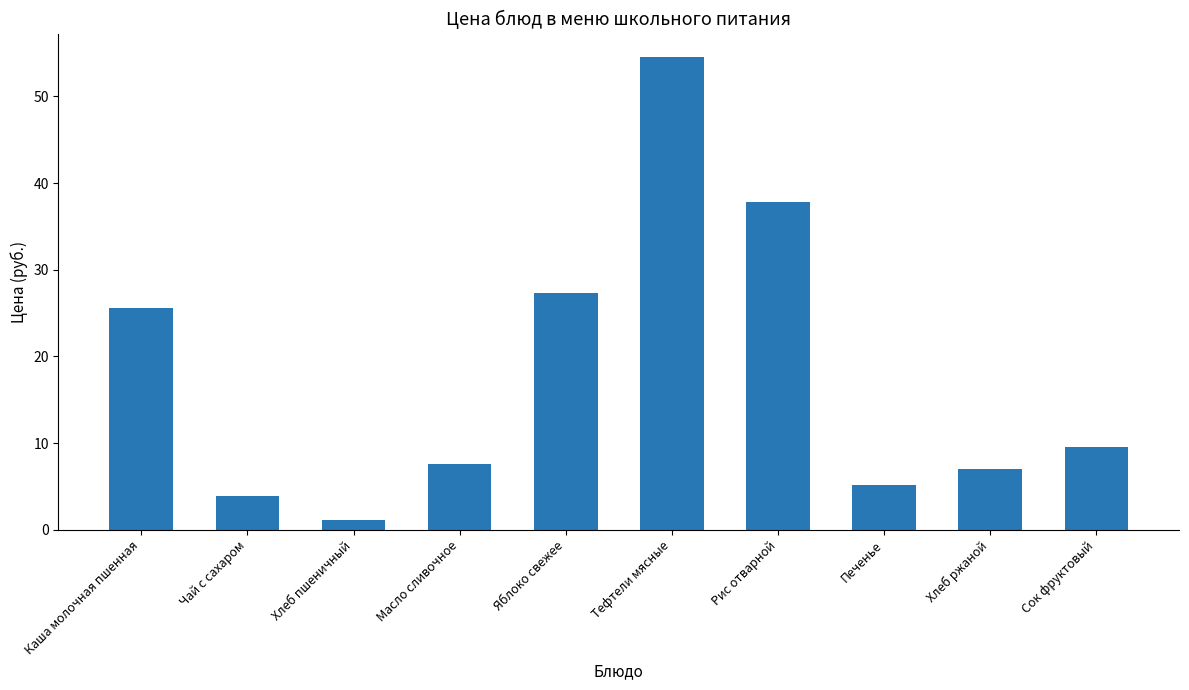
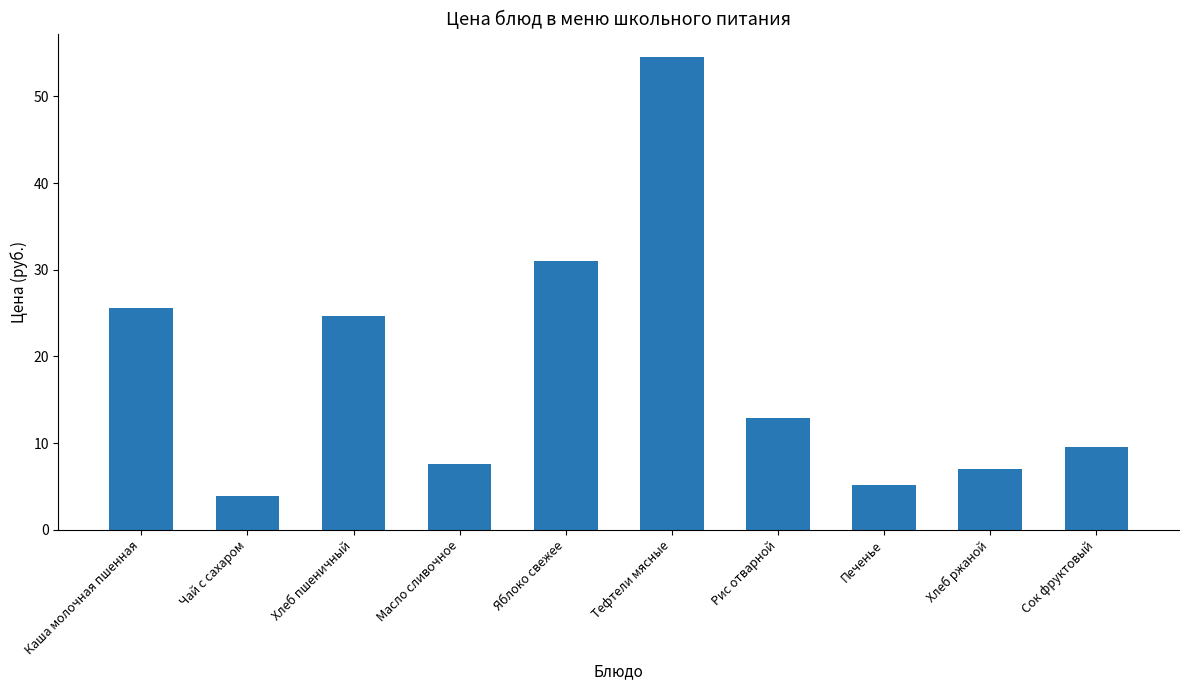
  {
    "Каша молочная пшенная": 26,
    "Чай с сахаром": 4,
-   "Хлеб пшеничный": 1,
+   "Хлеб пшеничный": 25,
    "Масло сливочное": 8,
-   "Яблоко свежее": 27,
+   "Яблоко свежее": 31,
    "Тефтели мясные": 55,
-   "Рис отварной": 38,
+   "Рис отварной": 13,
    "Печенье": 5,
    "Хлеб ржаной": 7,
    "Сок фруктовый": 10
  }
